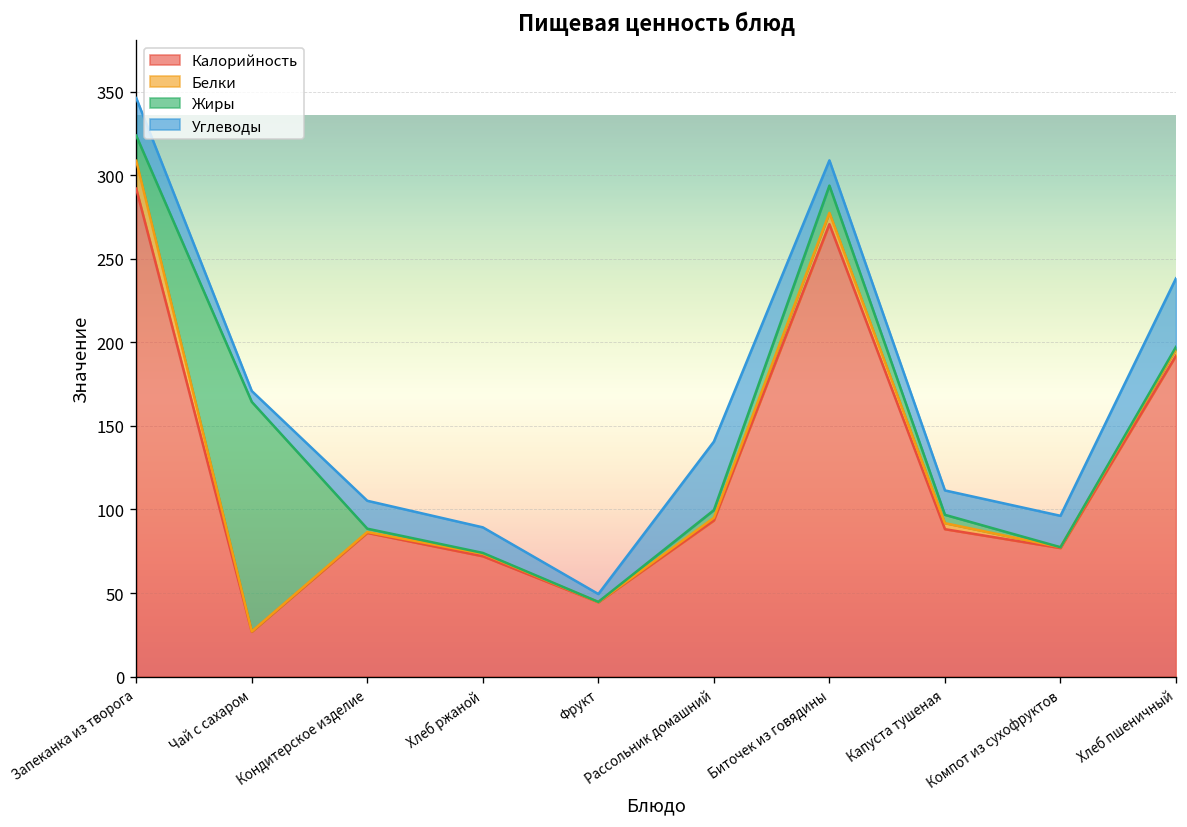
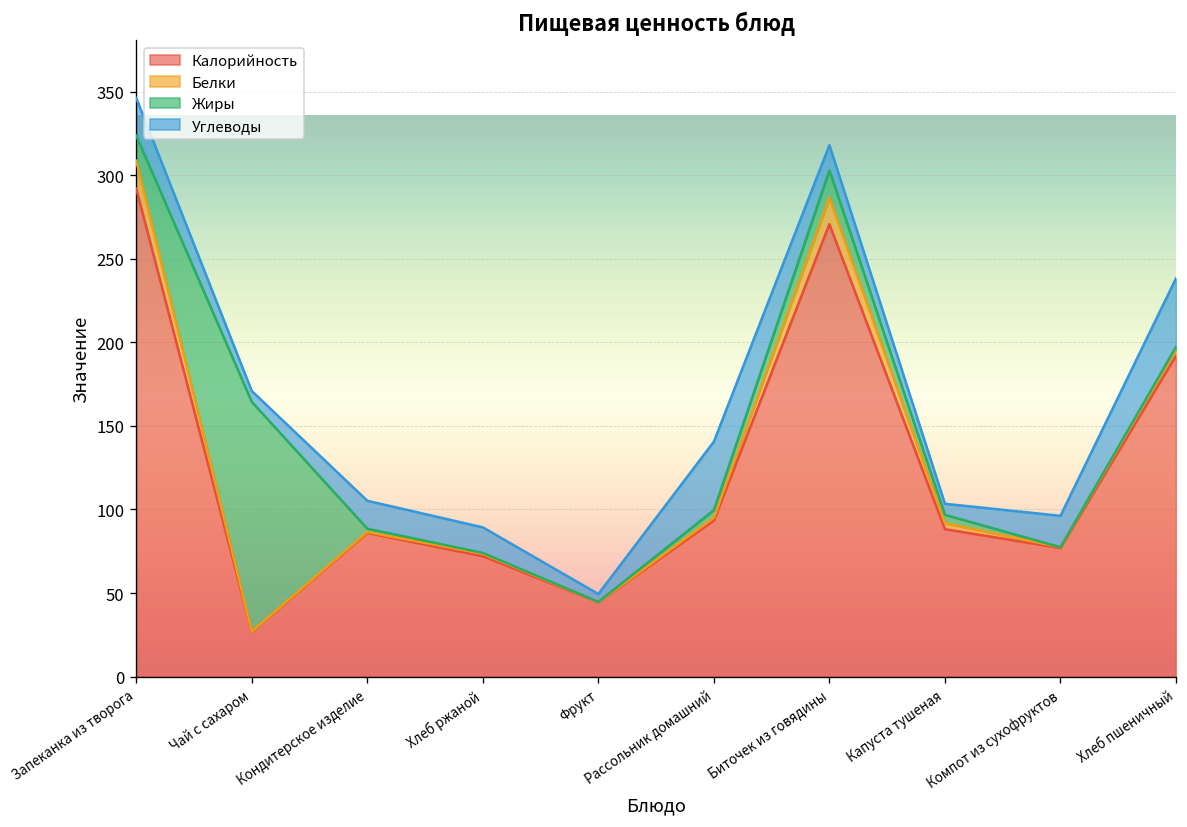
  {
    "Калорийность": {
      "Запеканка из творога": 292,
      "Биточек из говядины": 271,
      "Капуста тушеная": 88,
      "Хлеб пшеничный": 192
    },
    "Белки": {
      "Запеканка из творога": 17,
-     "Биточек из говядины": 7,
+     "Биточек из говядины": 16,
      "Капуста тушеная": 4
    },
    "Жиры": {
      "Запеканка из творога": 15,
      "Чай с сахаром": 137,
      "Кондитерское изделие": 2,
      "Рассольник домашний": 5,
      "Биточек из говядины": 16,
      "Капуста тушеная": 5
    },
    "Углеводы": {
      "Запеканка из творога": 23,
      "Чай с сахаром": 7,
      "Кондитерское изделие": 17,
      "Хлеб ржаной": 15,
      "Фрукт": 5,
      "Рассольник домашний": 41,
      "Биточек из говядины": 15,
-     "Капуста тушеная": 15,
+     "Капуста тушеная": 7,
      "Компот из сухофруктов": 19,
      "Хлеб пшеничный": 41
    }
  }
